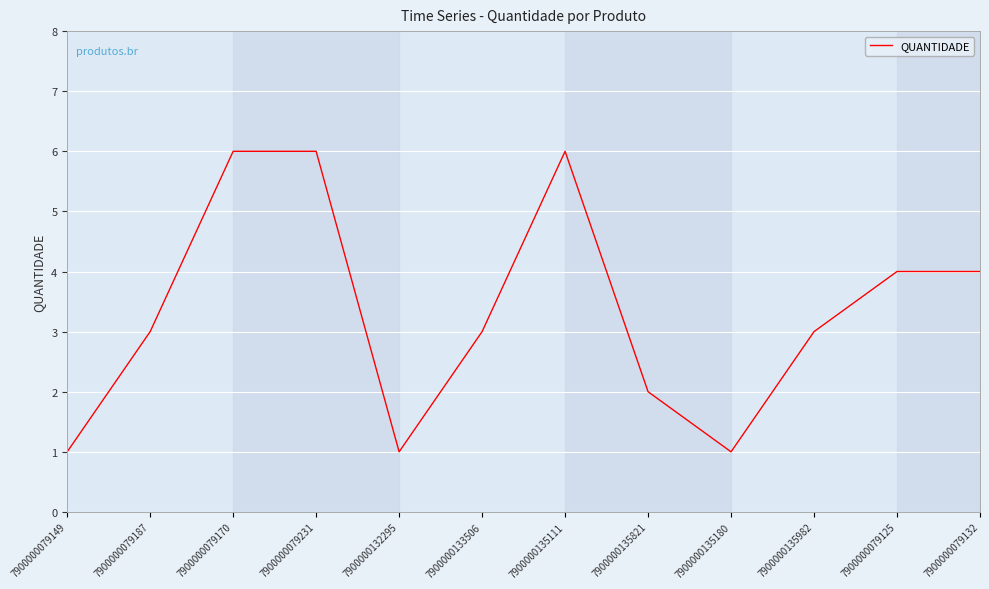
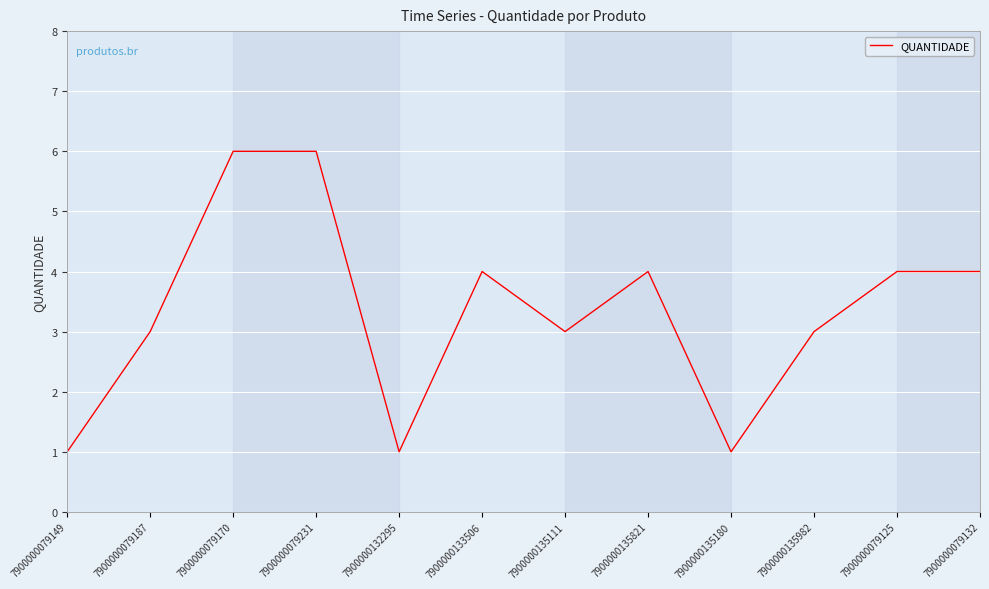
  {
    "7900000079149": 1,
    "7900000079187": 3,
    "7900000079170": 6,
    "7900000079231": 6,
    "7900000132295": 1,
-   "7900000133506": 3,
-   "7900000135111": 6,
-   "7900000135821": 2,
+   "7900000133506": 4,
+   "7900000135111": 3,
+   "7900000135821": 4,
    "7900000135180": 1,
    "7900000135982": 3,
    "7900000079125": 4,
    "7900000079132": 4
  }
